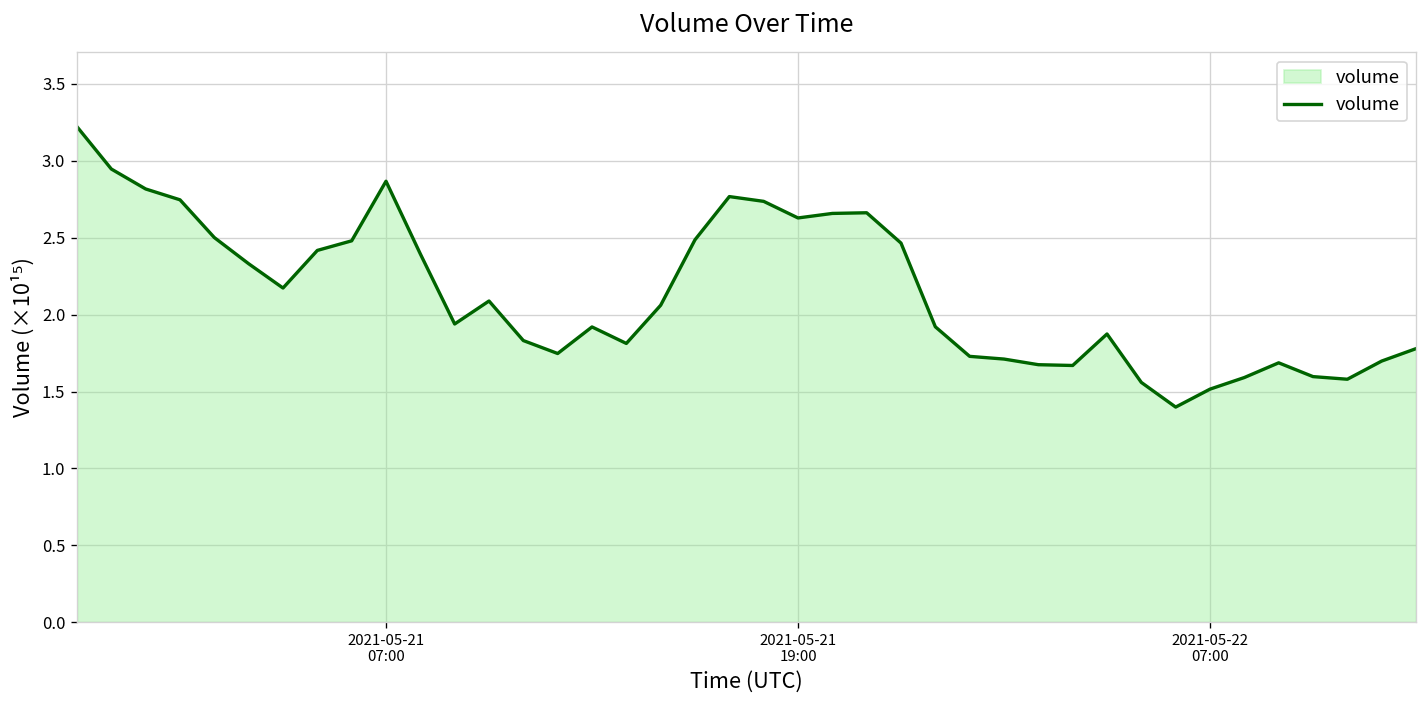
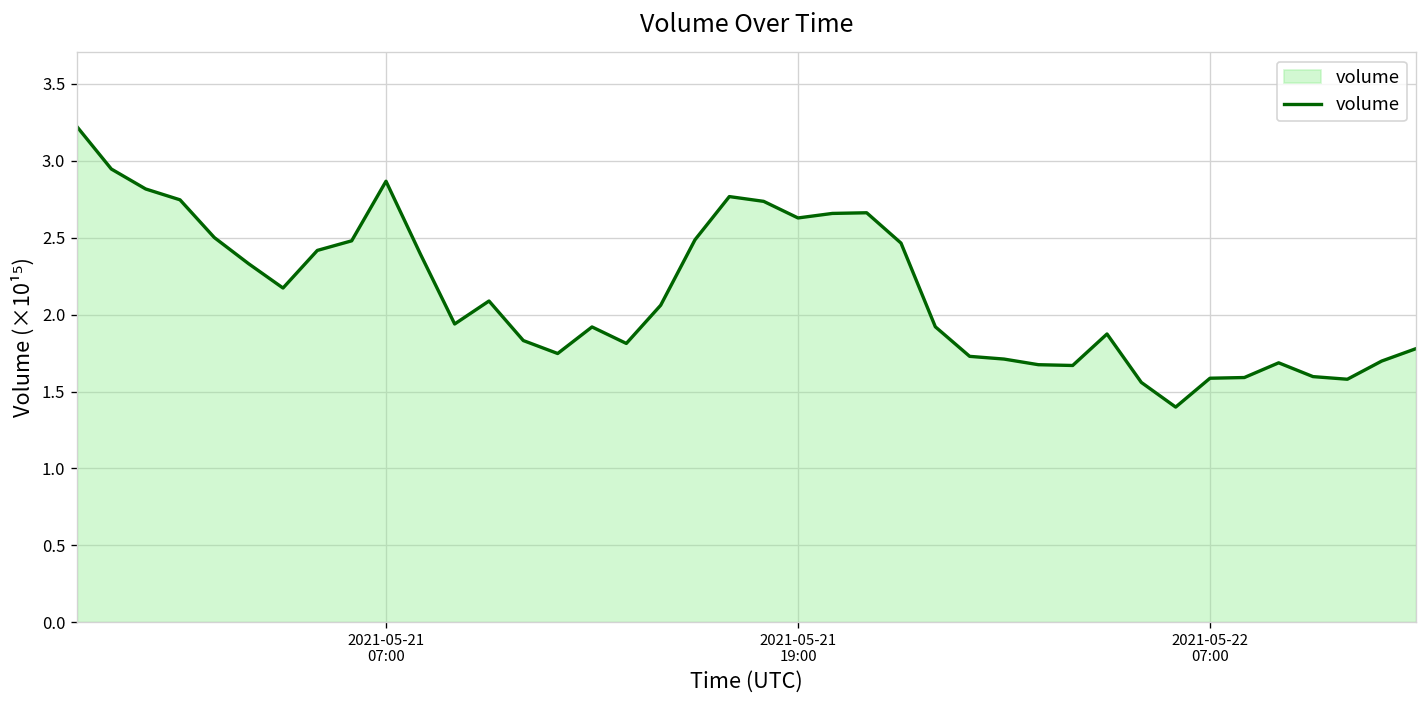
  {
    "2021-05-21 07:00": 2.87,
    "2021-05-21 19:00": 2.63,
-   "2021-05-22 07:00": 1.52
+   "2021-05-22 07:00": 1.59
  }
